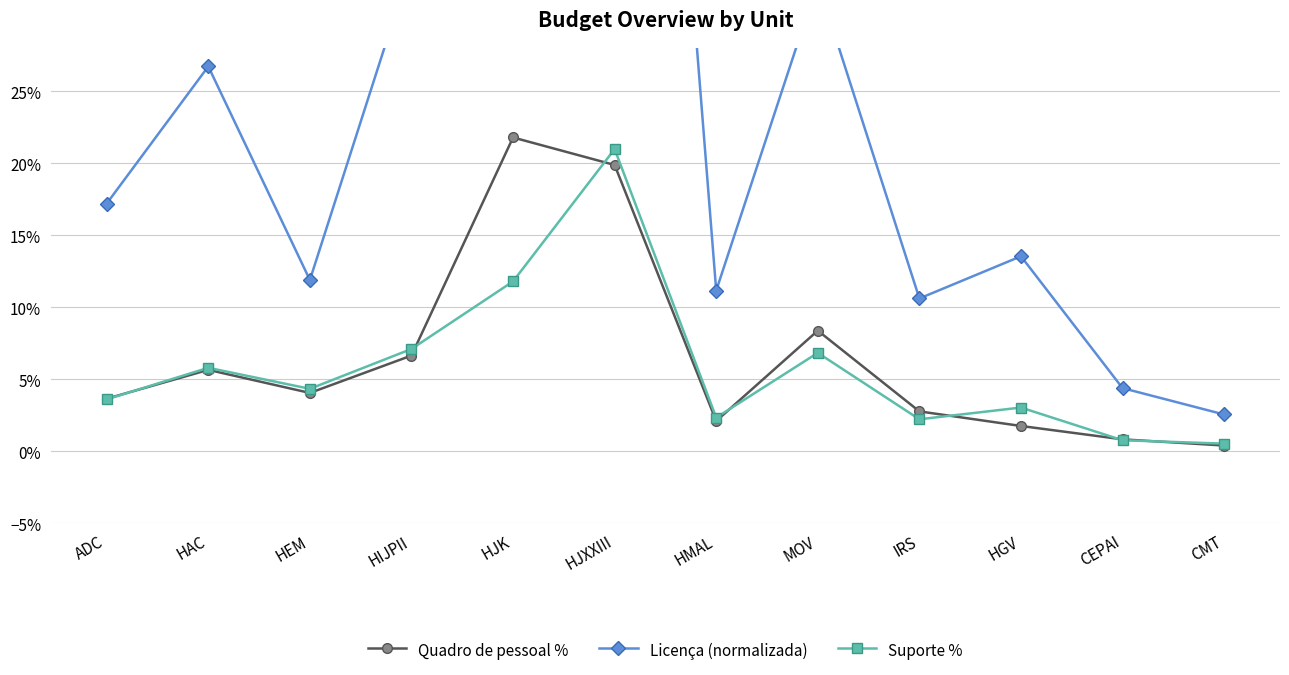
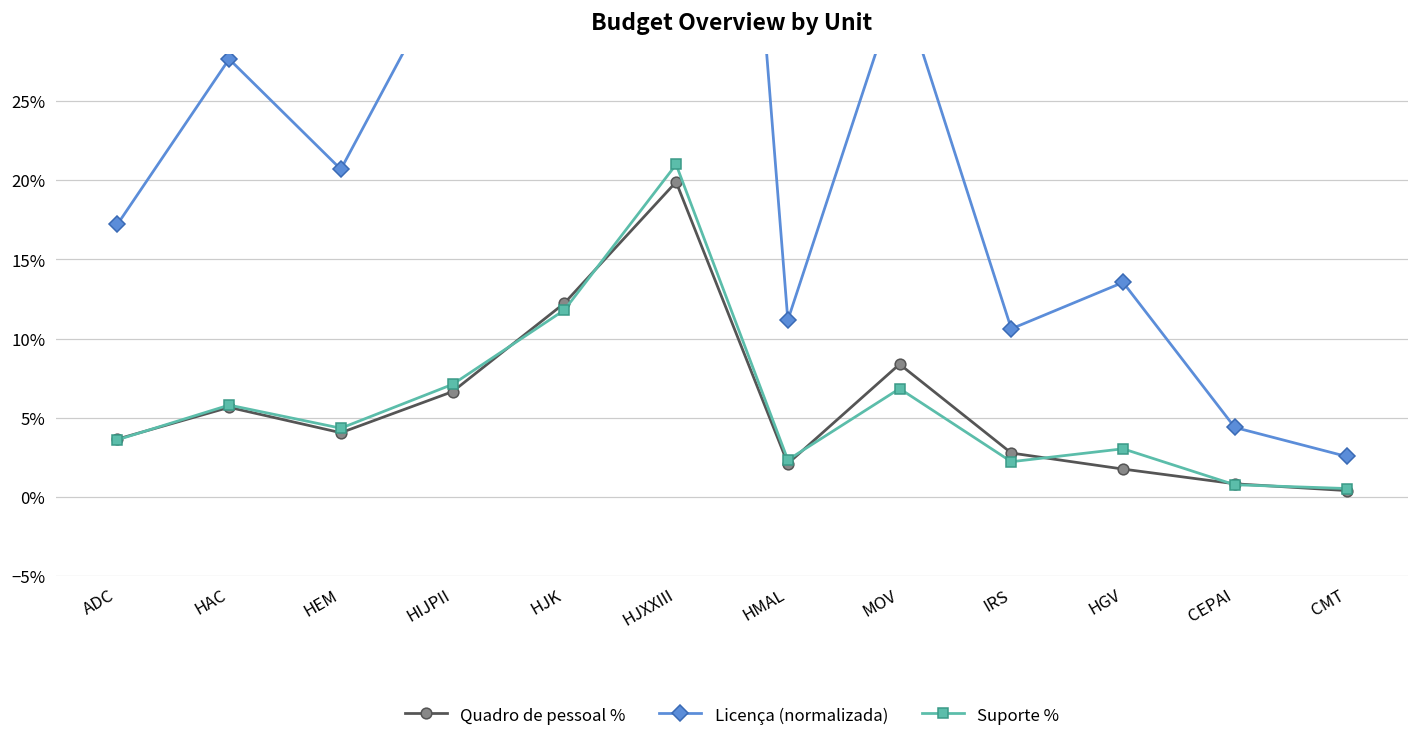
  {
    "Quadro de pessoal %": {
      "HEM": "4.1%",
      "HIJPII": "6.7%",
-     "HJK": "21.8%",
+     "HJK": "12.2%",
      "HJXXIII": "19.9%",
      "HMAL": "2.1%",
      "MOV": "8.4%",
      "IRS": "2.8%",
      "HGV": "1.8%"
    },
    "Licença (normalizada)": {
      "ADC": "17.2%",
-     "HAC": "26.7%",
-     "HEM": "11.9%",
+     "HAC": "27.7%",
+     "HEM": "20.7%",
      "HMAL": "11.2%",
      "IRS": "10.6%",
      "HGV": "13.6%",
      "CEPAI": "4.4%",
      "CMT": "2.6%"
    },
    "Suporte %": {
      "HEM": "4.3%",
      "HIJPII": "7.1%",
      "HJK": "11.8%",
      "HJXXIII": "21.0%",
      "HMAL": "2.3%",
      "MOV": "6.8%",
      "IRS": "2.2%",
      "HGV": "3.0%"
    }
  }
